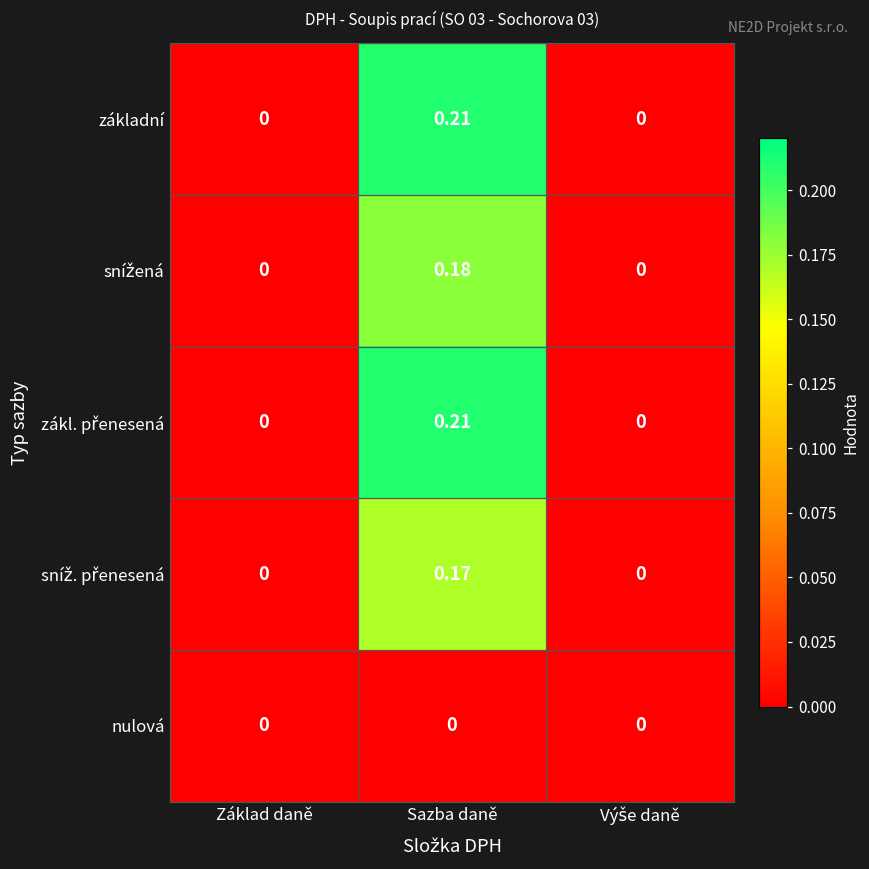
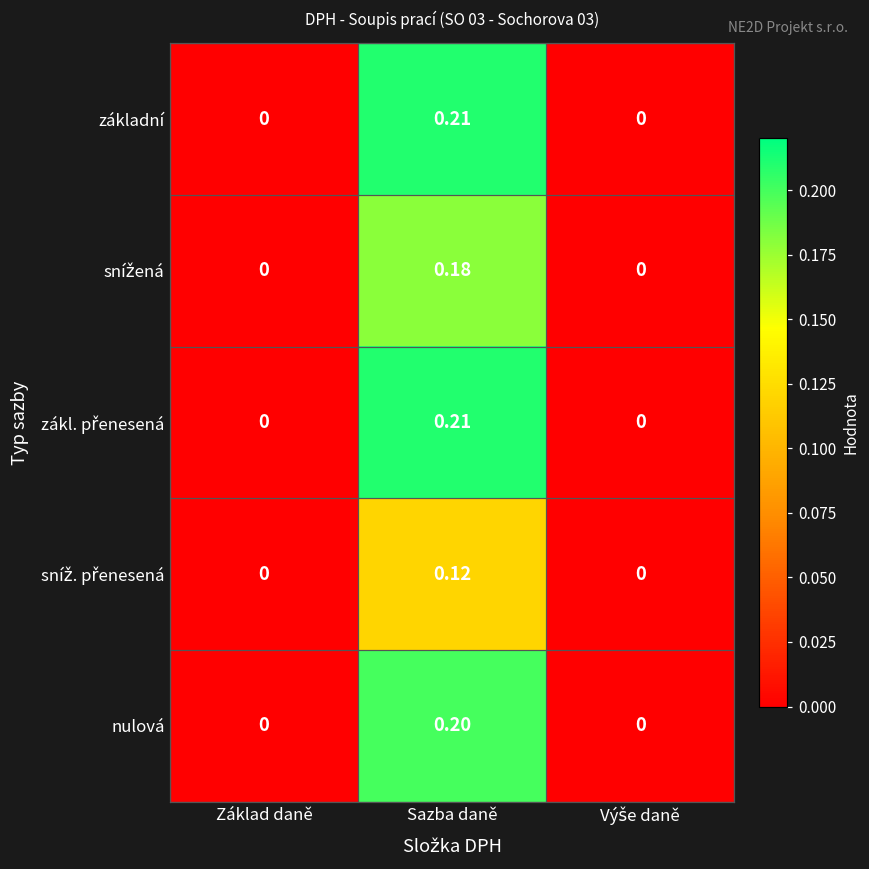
  {
    "základní": {
      "Základ daně": 0,
      "Sazba daně": 0.21,
      "Výše daně": 0
    },
    "snížená": {
      "Základ daně": 0,
      "Sazba daně": 0.18,
      "Výše daně": 0
    },
    "zákl. přenesená": {
      "Základ daně": 0,
      "Sazba daně": 0.21,
      "Výše daně": 0
    },
    "sníž. přenesená": {
      "Základ daně": 0,
-     "Sazba daně": 0.17,
+     "Sazba daně": 0.12,
      "Výše daně": 0
    },
    "nulová": {
      "Základ daně": 0,
-     "Sazba daně": 0,
+     "Sazba daně": 0.20,
      "Výše daně": 0
    }
  }
